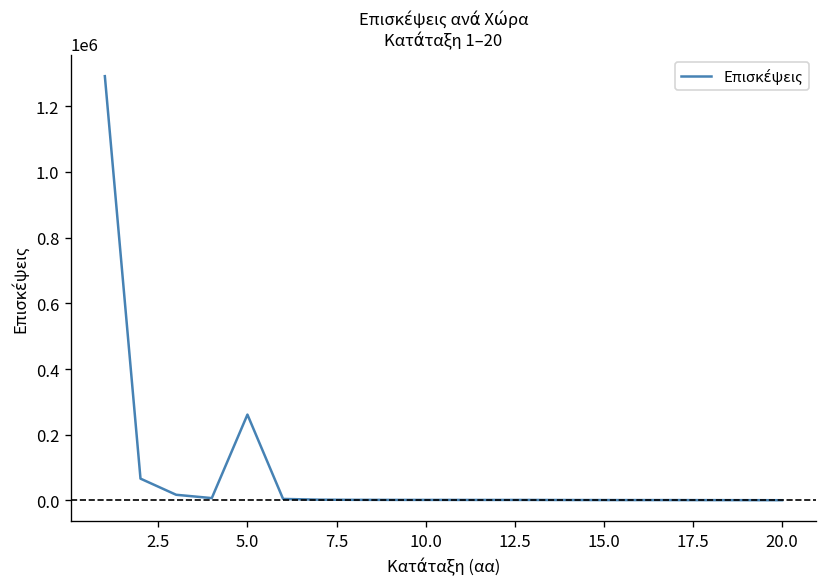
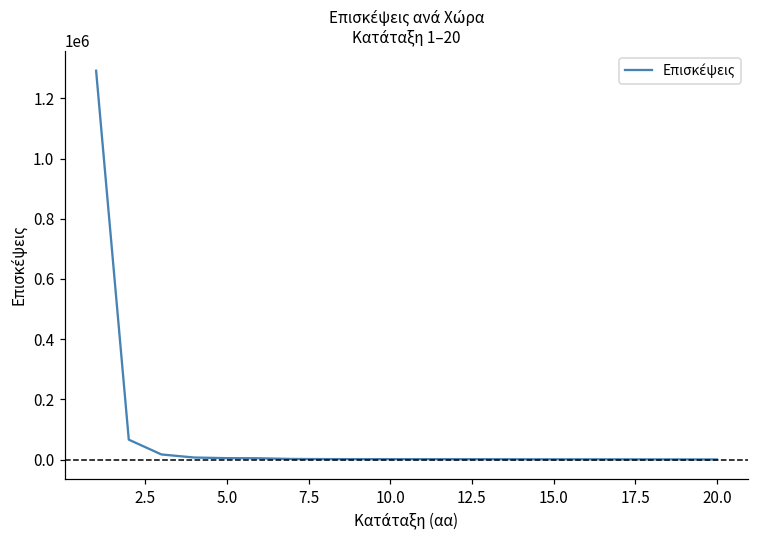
  {
-   "5.0": 260000,
+   "5.0": 0,
    "10.0": 0,
    "15.0": 0,
    "20.0": 0
  }
